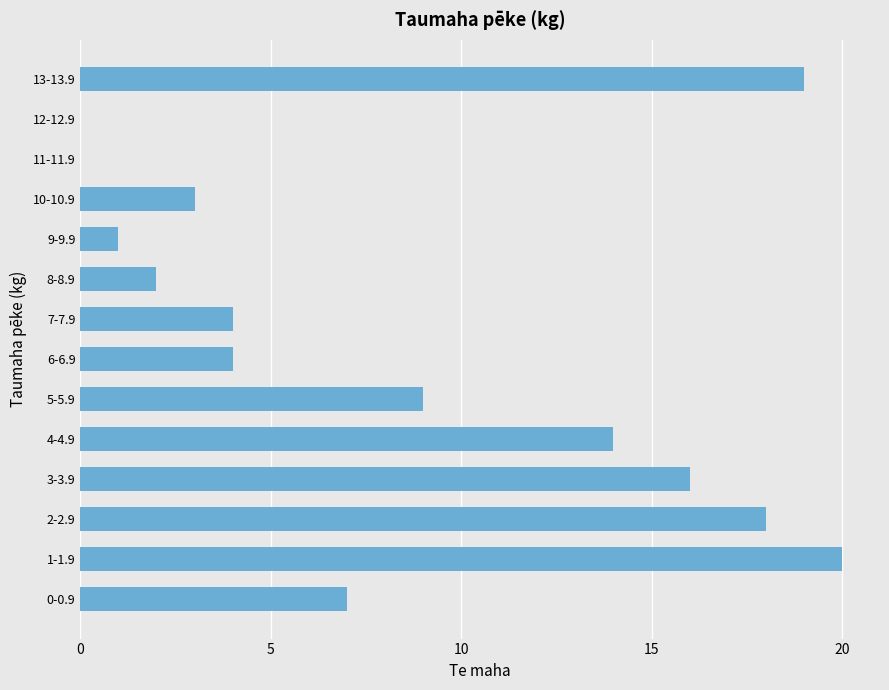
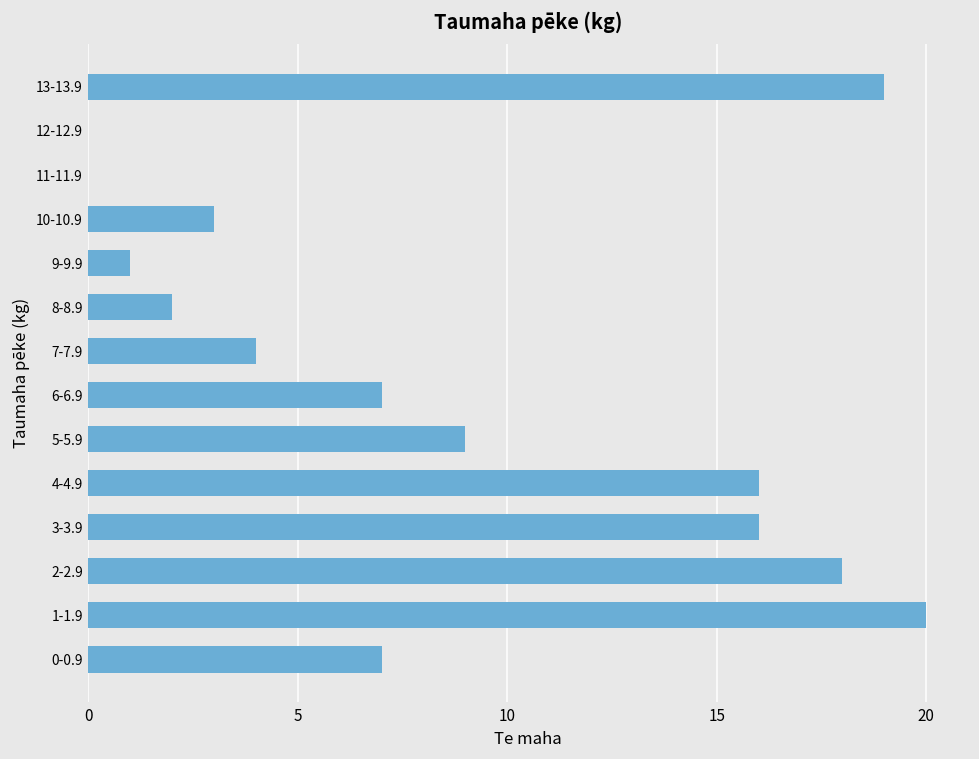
  {
    "13-13.9": 19,
    "12-12.9": 0,
    "11-11.9": 0,
    "10-10.9": 3,
    "9-9.9": 1,
    "8-8.9": 2,
    "7-7.9": 4,
-   "6-6.9": 4,
+   "6-6.9": 7,
    "5-5.9": 9,
-   "4-4.9": 14,
+   "4-4.9": 16,
    "3-3.9": 16,
    "2-2.9": 18,
    "1-1.9": 20,
    "0-0.9": 7
  }
